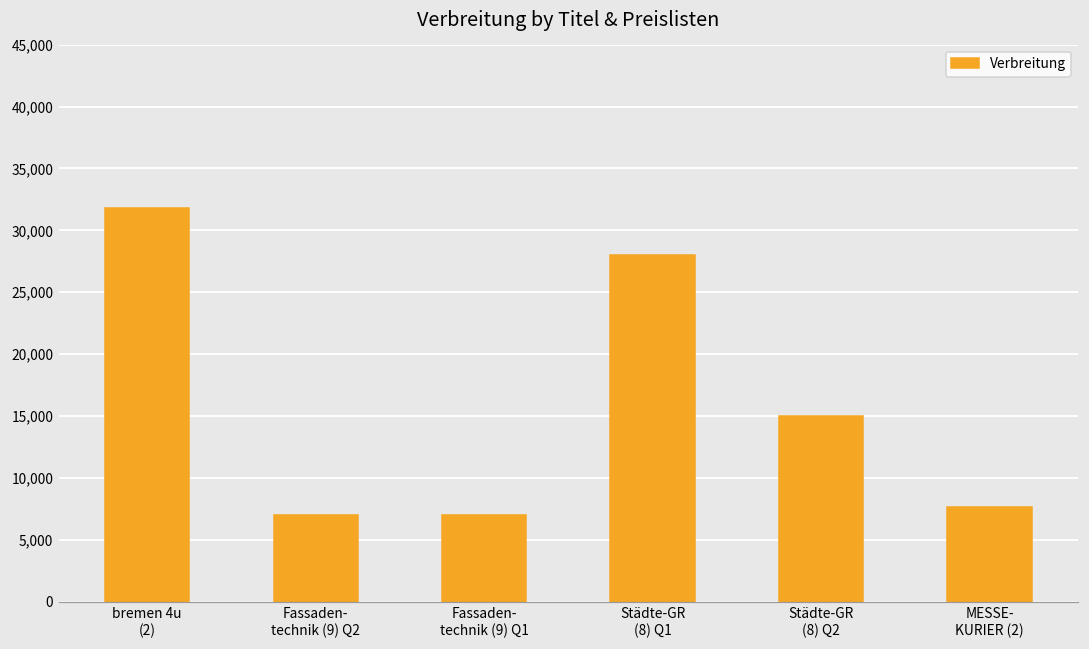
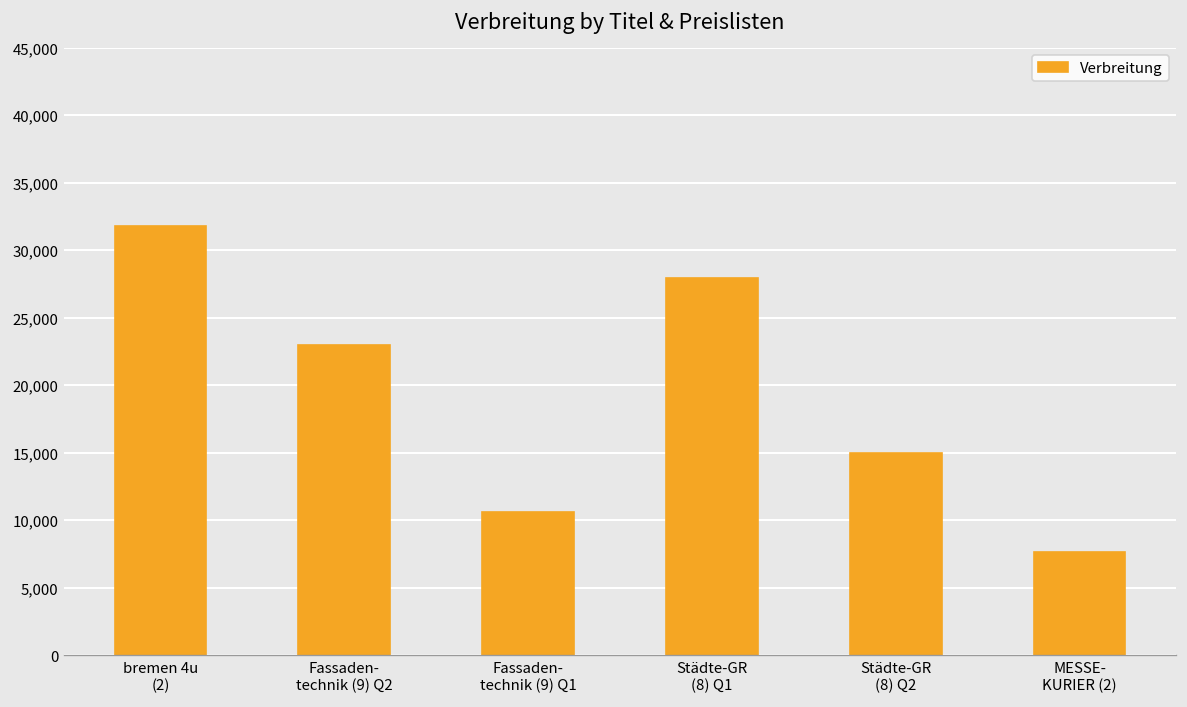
  {
    "bremen 4u (2)": "31,800",
-   "Fassaden- technik (9) Q2": "7,000",
-   "Fassaden- technik (9) Q1": "7,000",
+   "Fassaden- technik (9) Q2": "23,000",
+   "Fassaden- technik (9) Q1": "10,600",
    "Städte-GR (8) Q1": "28,000",
    "Städte-GR (8) Q2": "15,000",
    "MESSE- KURIER (2)": "7,700"
  }
